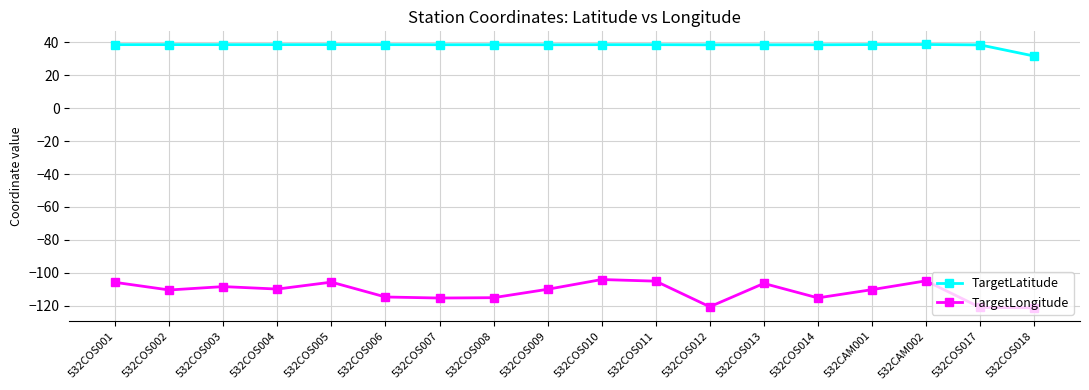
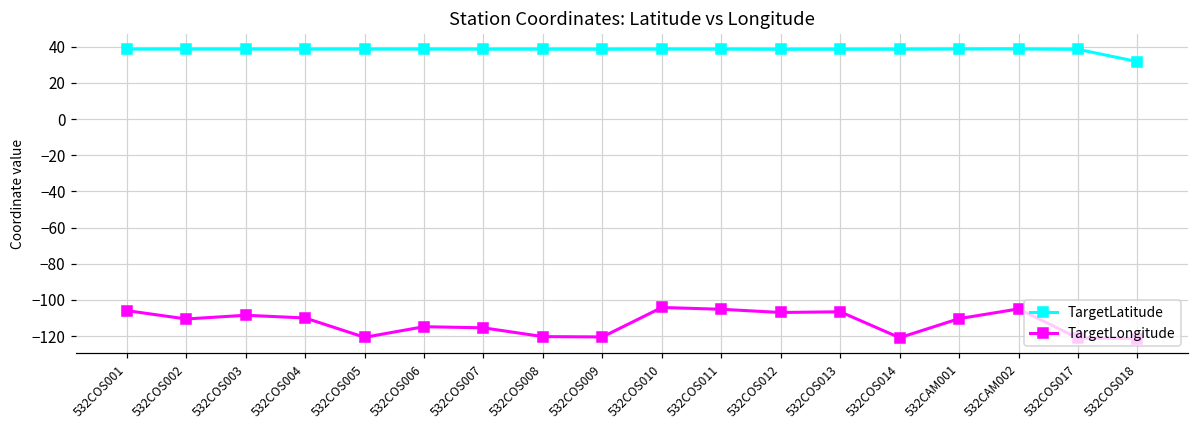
  {
    "TargetLatitude": {
      "532COS001": 39,
      "532COS002": 39,
      "532COS003": 39,
      "532COS004": 39,
      "532COS005": 39,
      "532COS006": 39,
      "532COS007": 39,
      "532COS008": 39,
      "532COS009": 39,
      "532COS010": 39,
      "532COS011": 39,
      "532COS012": 39,
      "532COS013": 39,
      "532COS014": 39,
      "532CAM001": 39,
      "532CAM002": 39,
      "532COS017": 38,
      "532COS018": 32
    },
    "TargetLongitude": {
      "532COS001": -106,
      "532COS002": -110,
      "532COS003": -108,
      "532COS004": -110,
-     "532COS005": -106,
+     "532COS005": -121,
      "532COS006": -115,
      "532COS007": -115,
-     "532COS008": -115,
-     "532COS009": -110,
+     "532COS008": -120,
+     "532COS009": -120,
      "532COS010": -104,
      "532COS011": -105,
-     "532COS012": -121,
+     "532COS012": -107,
      "532COS013": -107,
-     "532COS014": -115,
+     "532COS014": -121,
      "532CAM001": -110,
      "532CAM002": -105
    }
  }
